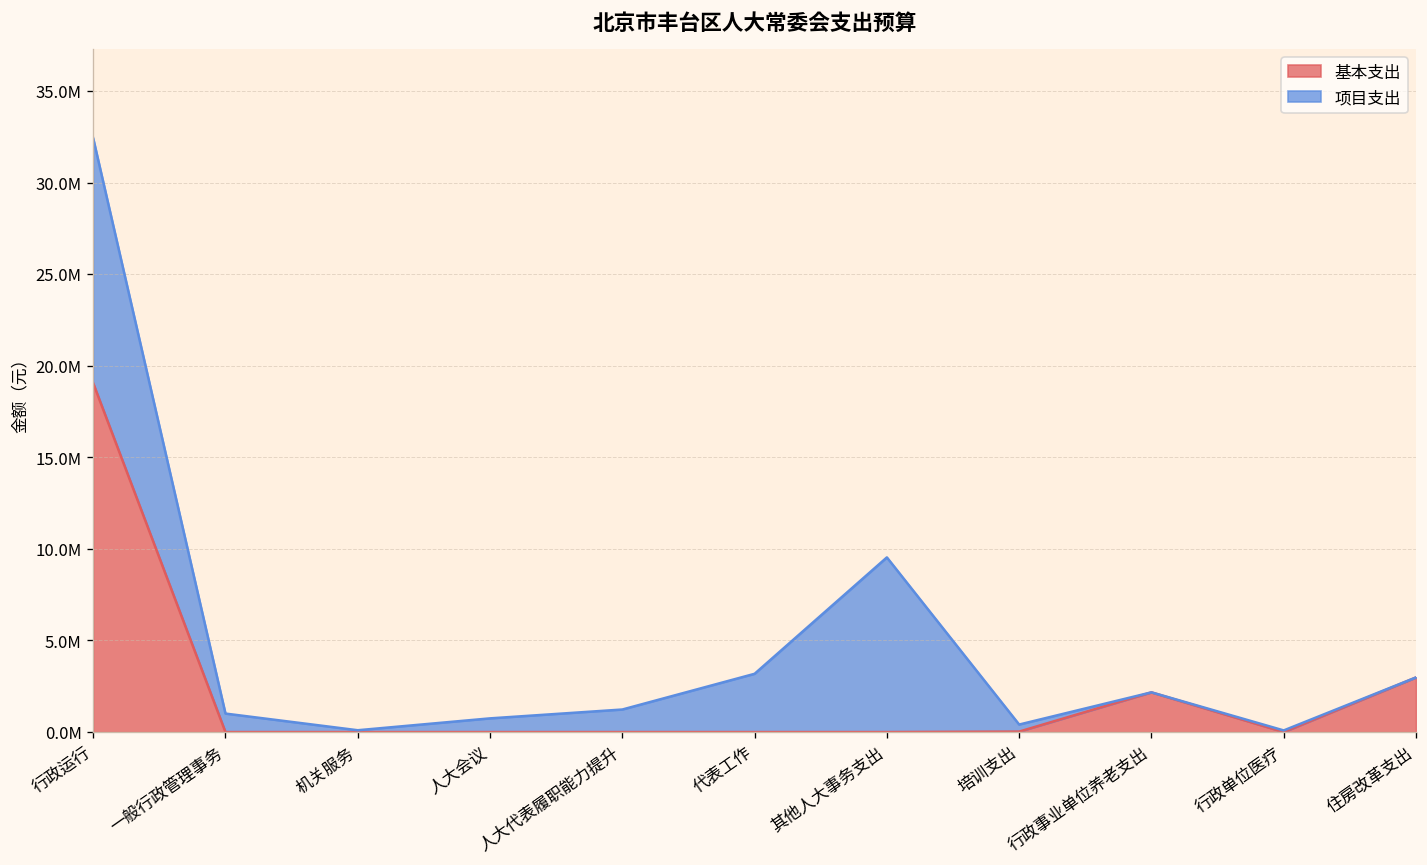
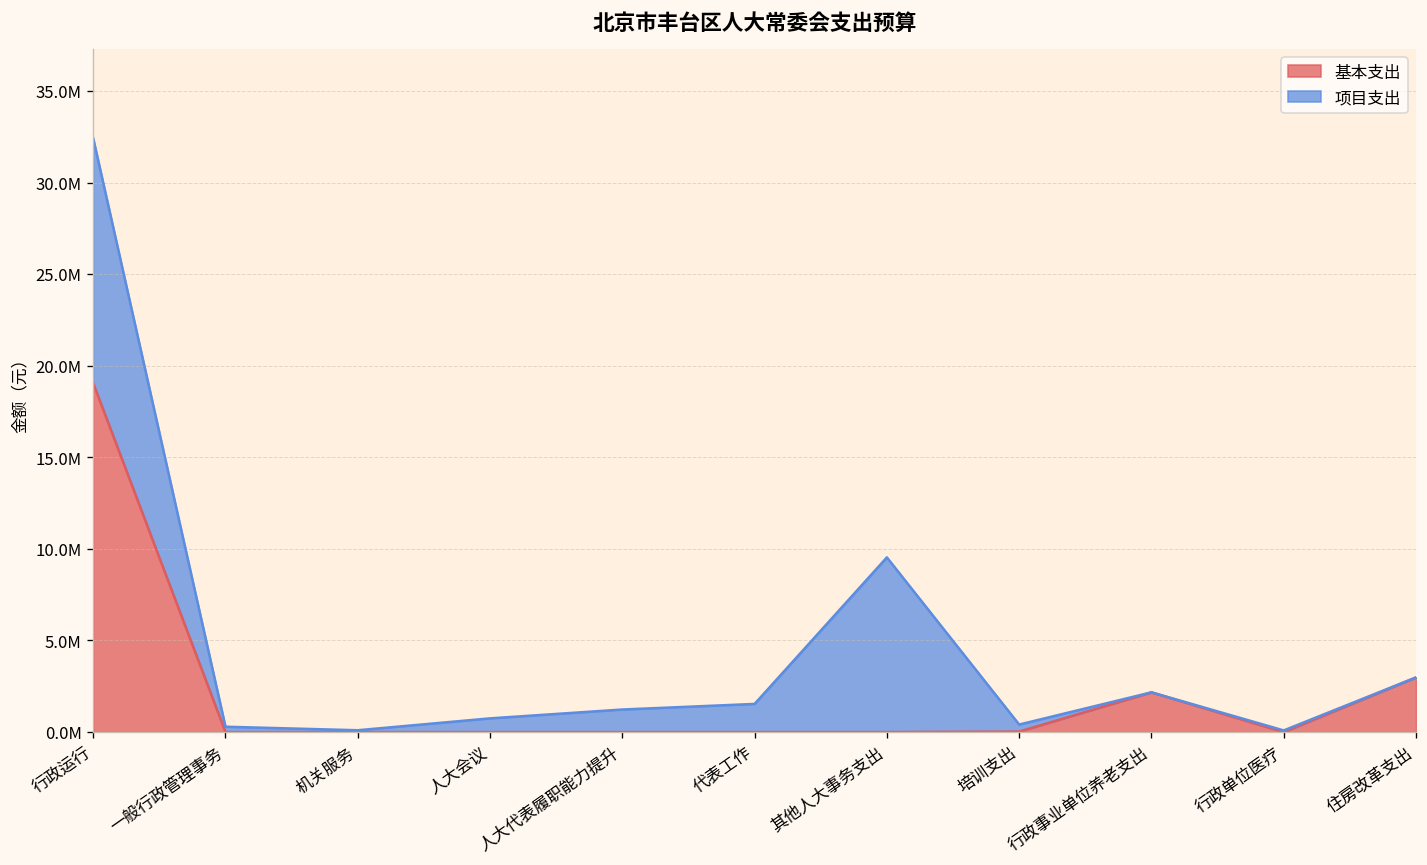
  {
    "基本支出": {
      "行政运行": 19100000,
      "一般行政管理事务": 0,
      "人大会议": 0,
      "人大代表履职能力提升": 0,
      "代表工作": 0,
      "其他人大事务支出": 0,
      "培训支出": 0
    },
    "项目支出": {
      "行政运行": 13400000,
-     "一般行政管理事务": 1000000,
+     "一般行政管理事务": 300000,
      "人大会议": 700000,
      "人大代表履职能力提升": 1200000,
-     "代表工作": 3200000,
+     "代表工作": 1500000,
      "其他人大事务支出": 9500000,
      "培训支出": 400000
    }
  }
